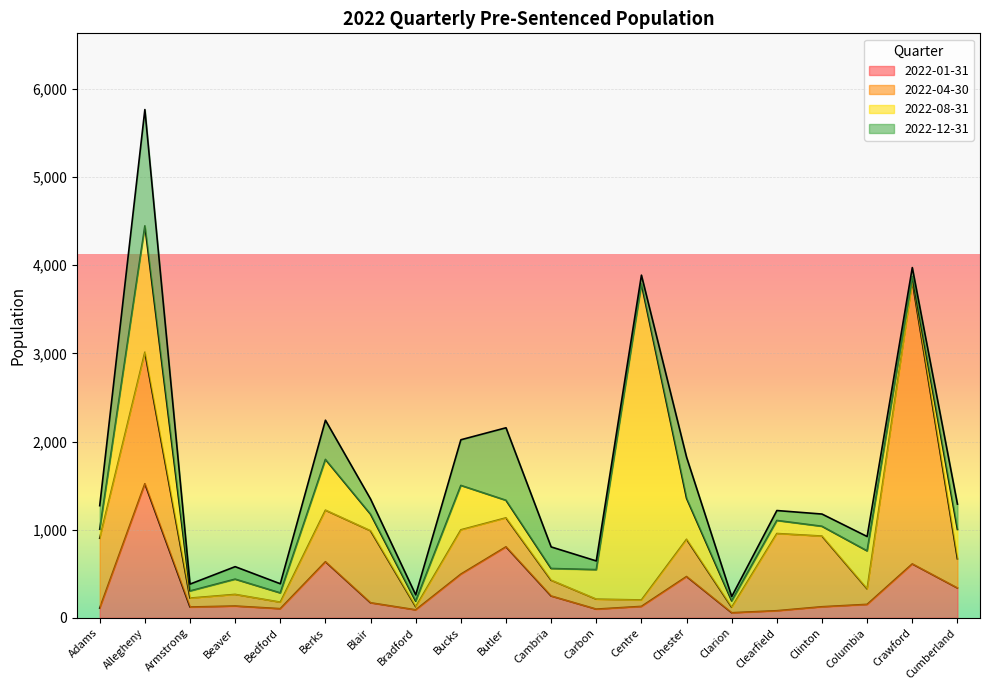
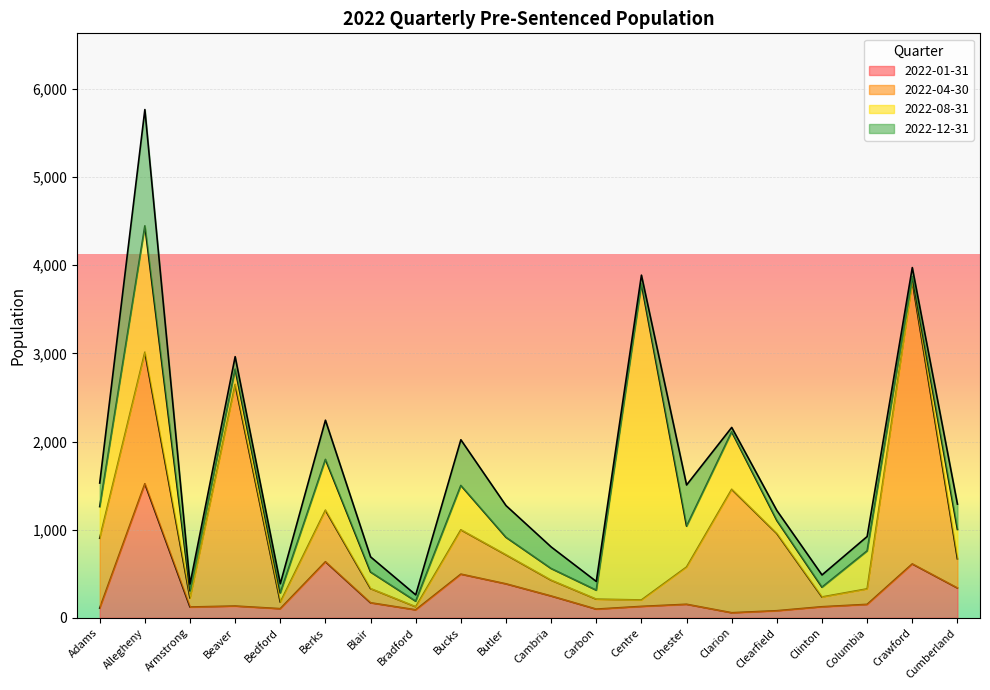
  {
    "2022-01-31": {
      "Adams": "100",
      "Allegheny": "1,500",
      "Armstrong": "100",
      "Beaver": "100",
      "Bedford": "100",
      "Berks": "600",
      "Blair": "200",
      "Bradford": "100",
      "Bucks": "500",
-     "Butler": "800",
+     "Butler": "400",
      "Cambria": "200",
      "Carbon": "100",
      "Centre": "100",
-     "Chester": "500",
+     "Chester": "200",
      "Clarion": "100",
      "Clearfield": "100",
      "Clinton": "100",
      "Columbia": "200",
      "Crawford": "600",
      "Cumberland": "300"
    },
    "2022-04-30": {
      "Adams": "800",
      "Allegheny": "1,500",
      "Armstrong": "100",
-     "Beaver": "100",
+     "Beaver": "2,500",
      "Bedford": "100",
      "Berks": "600",
-     "Blair": "800",
+     "Blair": "200",
      "Bradford": "0",
      "Bucks": "500",
      "Butler": "300",
      "Cambria": "200",
      "Carbon": "100",
      "Centre": "100",
      "Chester": "400",
-     "Clarion": "100",
+     "Clarion": "1,400",
      "Clearfield": "900",
-     "Clinton": "800",
+     "Clinton": "100",
      "Columbia": "200",
      "Crawford": "3,200",
      "Cumberland": "300"
    },
    "2022-08-31": {
-     "Adams": "100",
+     "Adams": "400",
      "Allegheny": "1,400",
      "Armstrong": "100",
      "Beaver": "200",
      "Bedford": "100",
      "Berks": "600",
      "Blair": "200",
      "Bradford": "100",
      "Bucks": "500",
      "Butler": "200",
      "Cambria": "100",
-     "Carbon": "300",
+     "Carbon": "100",
      "Centre": "3,600",
      "Chester": "500",
-     "Clarion": "100",
+     "Clarion": "700",
      "Clearfield": "100",
      "Clinton": "100",
      "Columbia": "400",
      "Crawford": "100",
      "Cumberland": "300"
    },
    "2022-12-31": {
      "Adams": "300",
      "Allegheny": "1,300",
      "Armstrong": "100",
      "Beaver": "100",
      "Bedford": "100",
      "Berks": "400",
      "Blair": "200",
      "Bradford": "100",
      "Bucks": "500",
-     "Butler": "800",
+     "Butler": "400",
      "Cambria": "200",
      "Carbon": "100",
      "Centre": "100",
      "Chester": "500",
      "Clarion": "100",
      "Clearfield": "100",
      "Clinton": "100",
      "Columbia": "200",
      "Crawford": "100",
      "Cumberland": "300"
    }
  }
